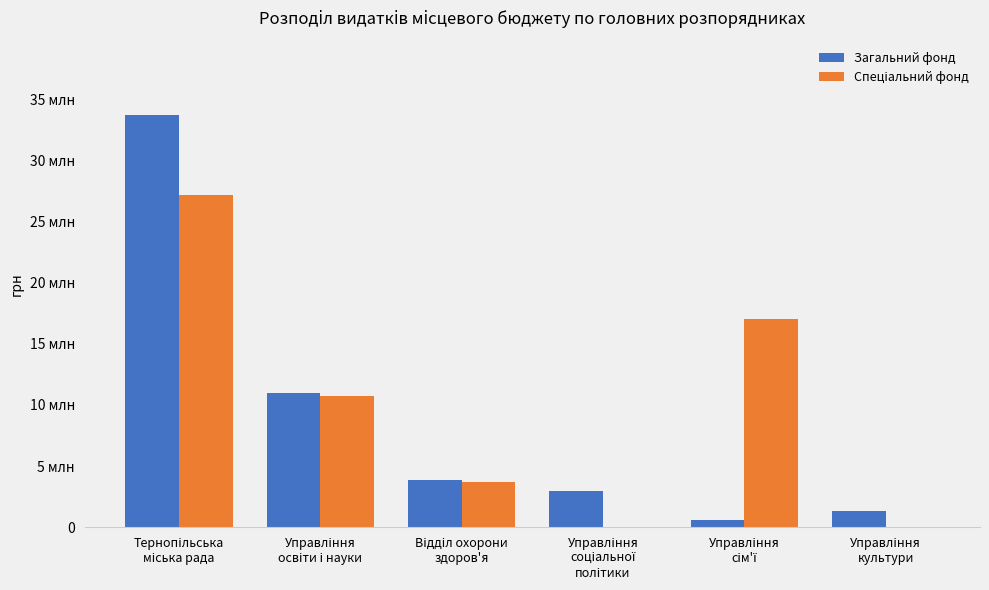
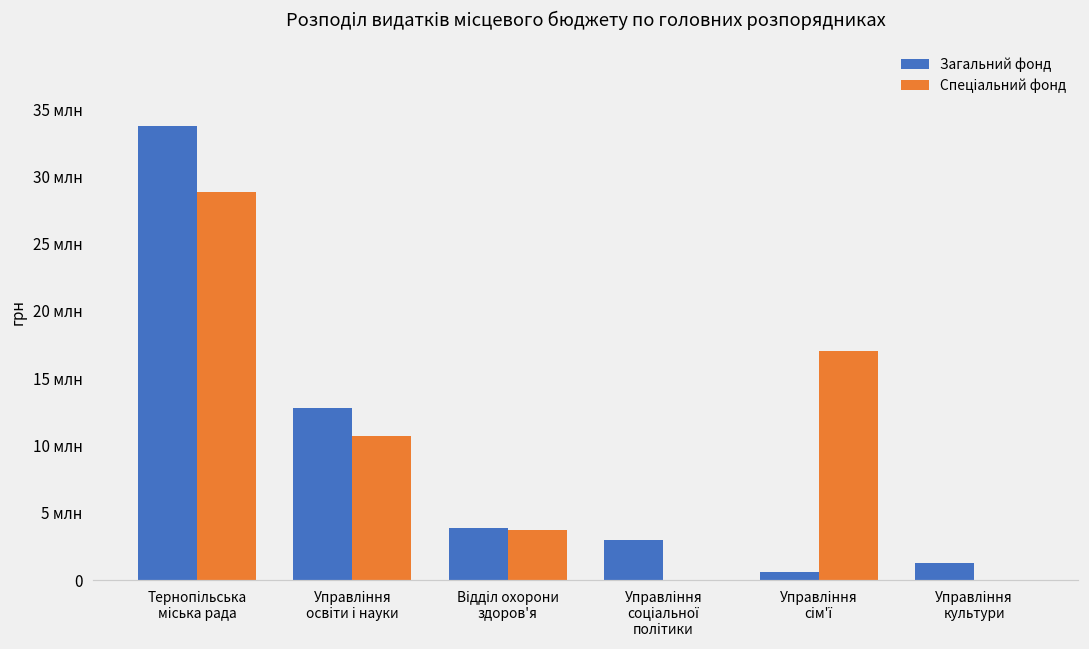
  {
    "Загальний фонд": {
      "Тернопільська міська рада": "33.7 млн",
-     "Управління освіти і науки": "10.9 млн",
+     "Управління освіти і науки": "12.8 млн",
      "Відділ охорони здоров'я": "3.9 млн",
      "Управління соціальної політики": "3.0 млн",
      "Управління сім'ї": "0.6 млн",
      "Управління культури": "1.3 млн"
    },
    "Спеціальний фонд": {
-     "Тернопільська міська рада": "27.2 млн",
+     "Тернопільська міська рада": "28.8 млн",
      "Управління освіти і науки": "10.7 млн",
      "Відділ охорони здоров'я": "3.7 млн",
      "Управління соціальної політики": "0.0 млн",
      "Управління сім'ї": "17.1 млн",
      "Управління культури": "0.0 млн"
    }
  }
